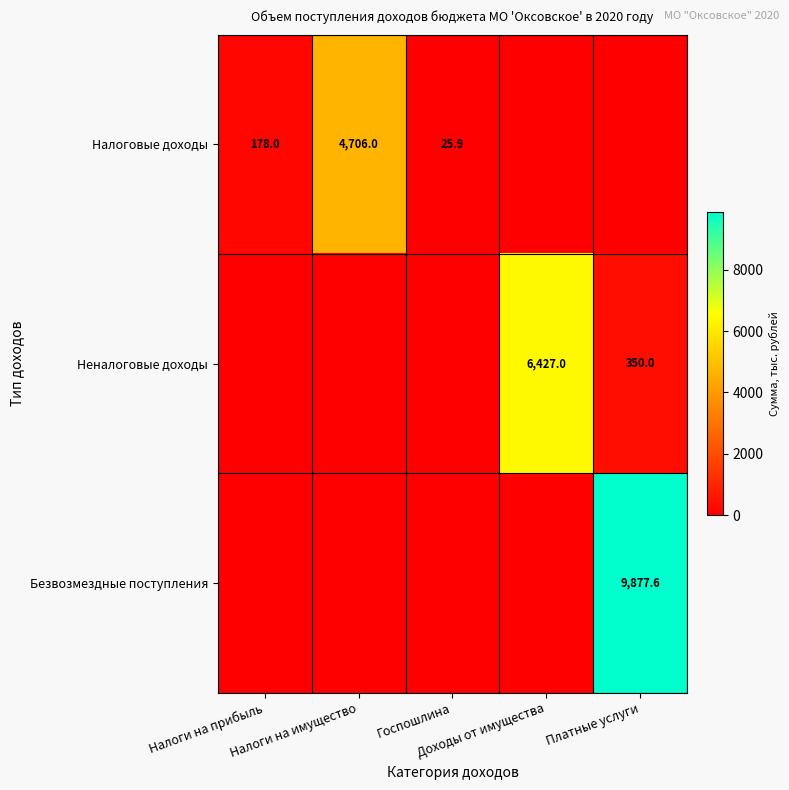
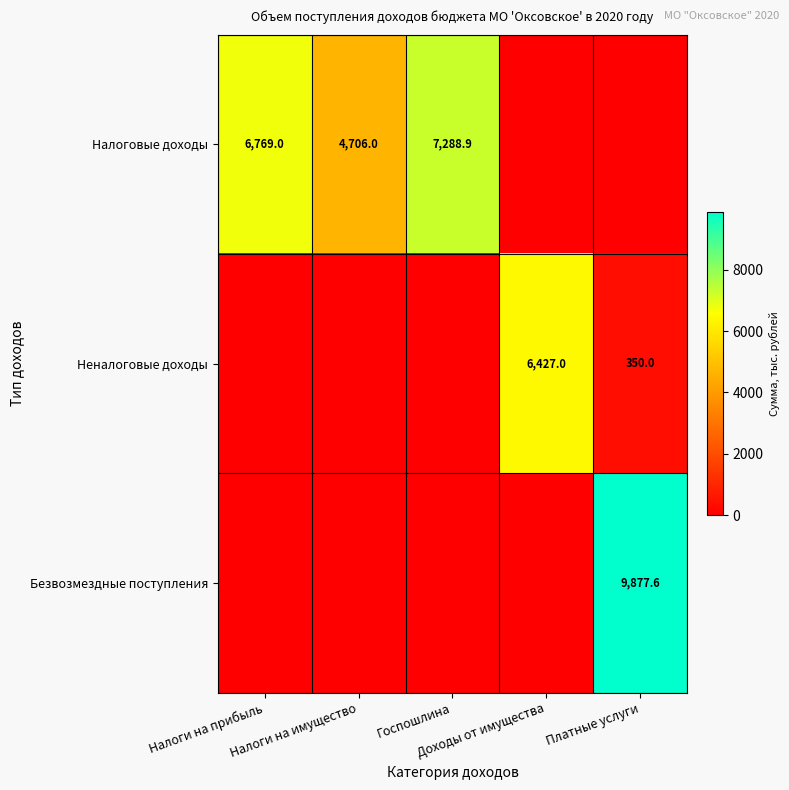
  {
    "Налоговые доходы": {
-     "Налоги на прибыль": "178.0",
+     "Налоги на прибыль": "6,769.0",
      "Налоги на имущество": "4,706.0",
-     "Госпошлина": "25.9"
+     "Госпошлина": "7,288.9"
    },
    "Неналоговые доходы": {
      "Доходы от имущества": "6,427.0",
      "Платные услуги": "350.0"
    },
    "Безвозмездные поступления": {
      "Платные услуги": "9,877.6"
    }
  }
